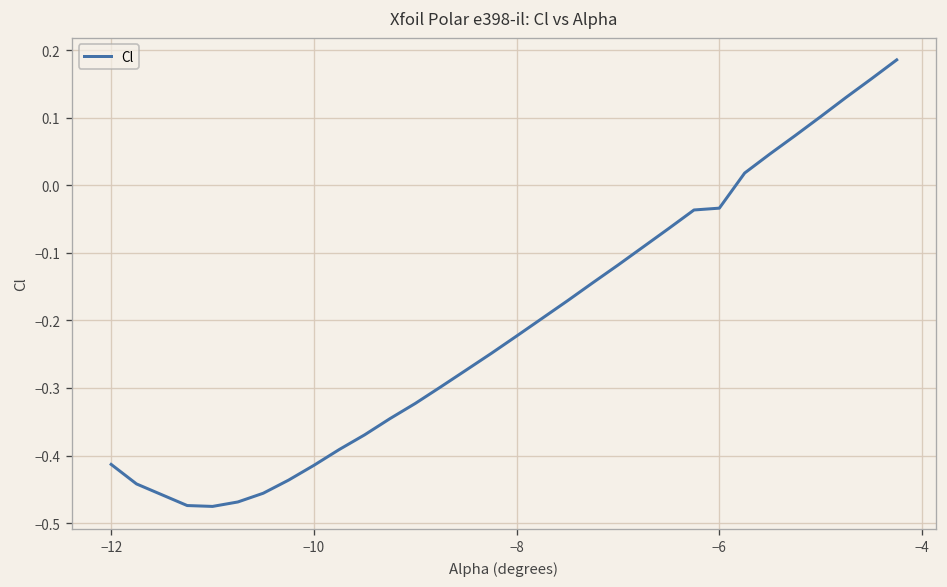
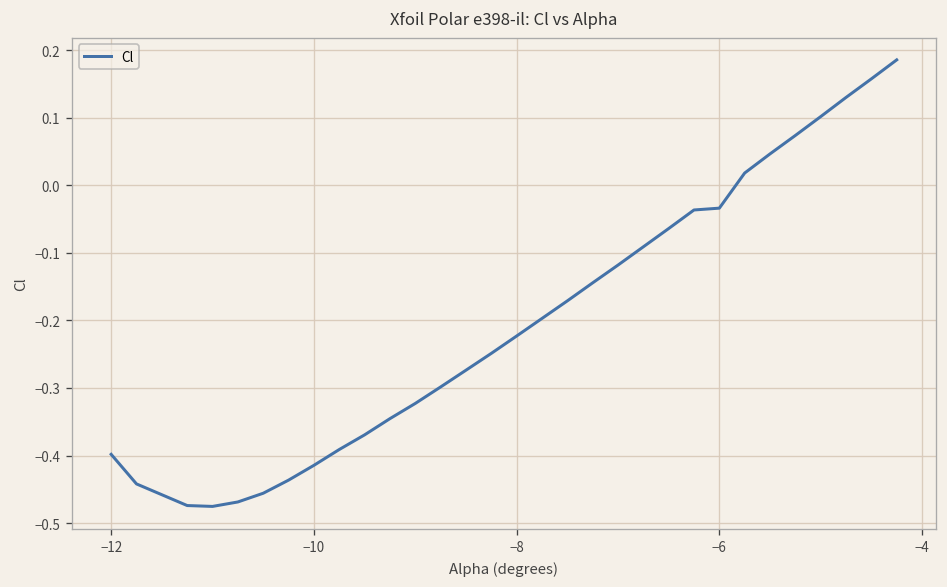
  {
-   "−12": -0.41,
+   "−12": -0.40,
    "−10": -0.41,
    "−8": -0.22,
    "−6": -0.03
  }
